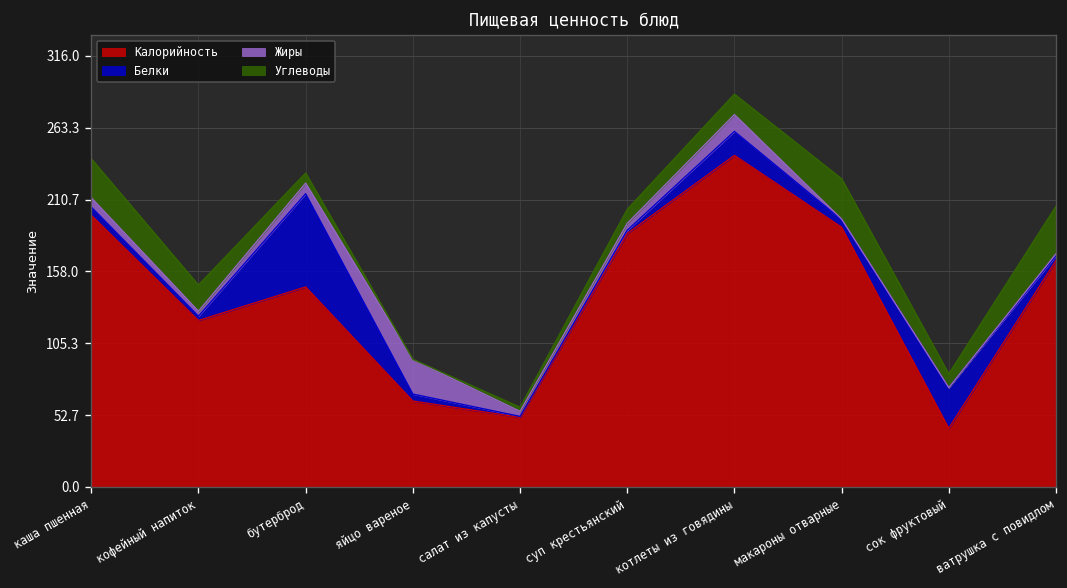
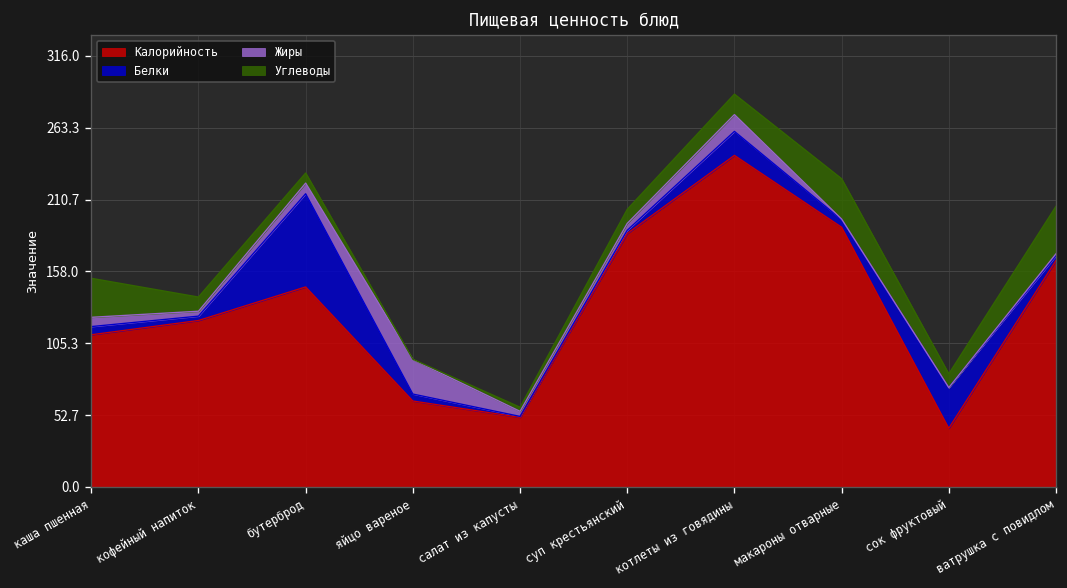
  {
    "Калорийность": {
-     "каша пшенная": 199,
+     "каша пшенная": 112,
      "кофейный напиток": 122,
      "бутерброд": 147,
      "яйцо вареное": 63,
      "суп крестьянский": 186,
      "котлеты из говядины": 243,
      "макароны отварные": 190,
      "сок фруктовый": 43,
      "ватрушка с повидлом": 166
    },
    "Белки": {
      "каша пшенная": 6,
      "кофейный напиток": 3,
      "бутерброд": 68,
      "яйцо вареное": 5,
      "суп крестьянский": 2,
      "котлеты из говядины": 18
    },
    "Жиры": {
      "каша пшенная": 7,
      "кофейный напиток": 4,
      "бутерброд": 8,
      "салат из капусты": 4,
      "суп крестьянский": 5,
      "котлеты из говядины": 12
    },
    "Углеводы": {
      "каша пшенная": 29,
-     "кофейный напиток": 19,
+     "кофейный напиток": 10,
      "бутерброд": 7,
      "салат из капусты": 3,
      "суп крестьянский": 10,
      "котлеты из говядины": 15,
      "макароны отварные": 30,
      "сок фруктовый": 10,
      "ватрушка с повидлом": 35
    }
  }
